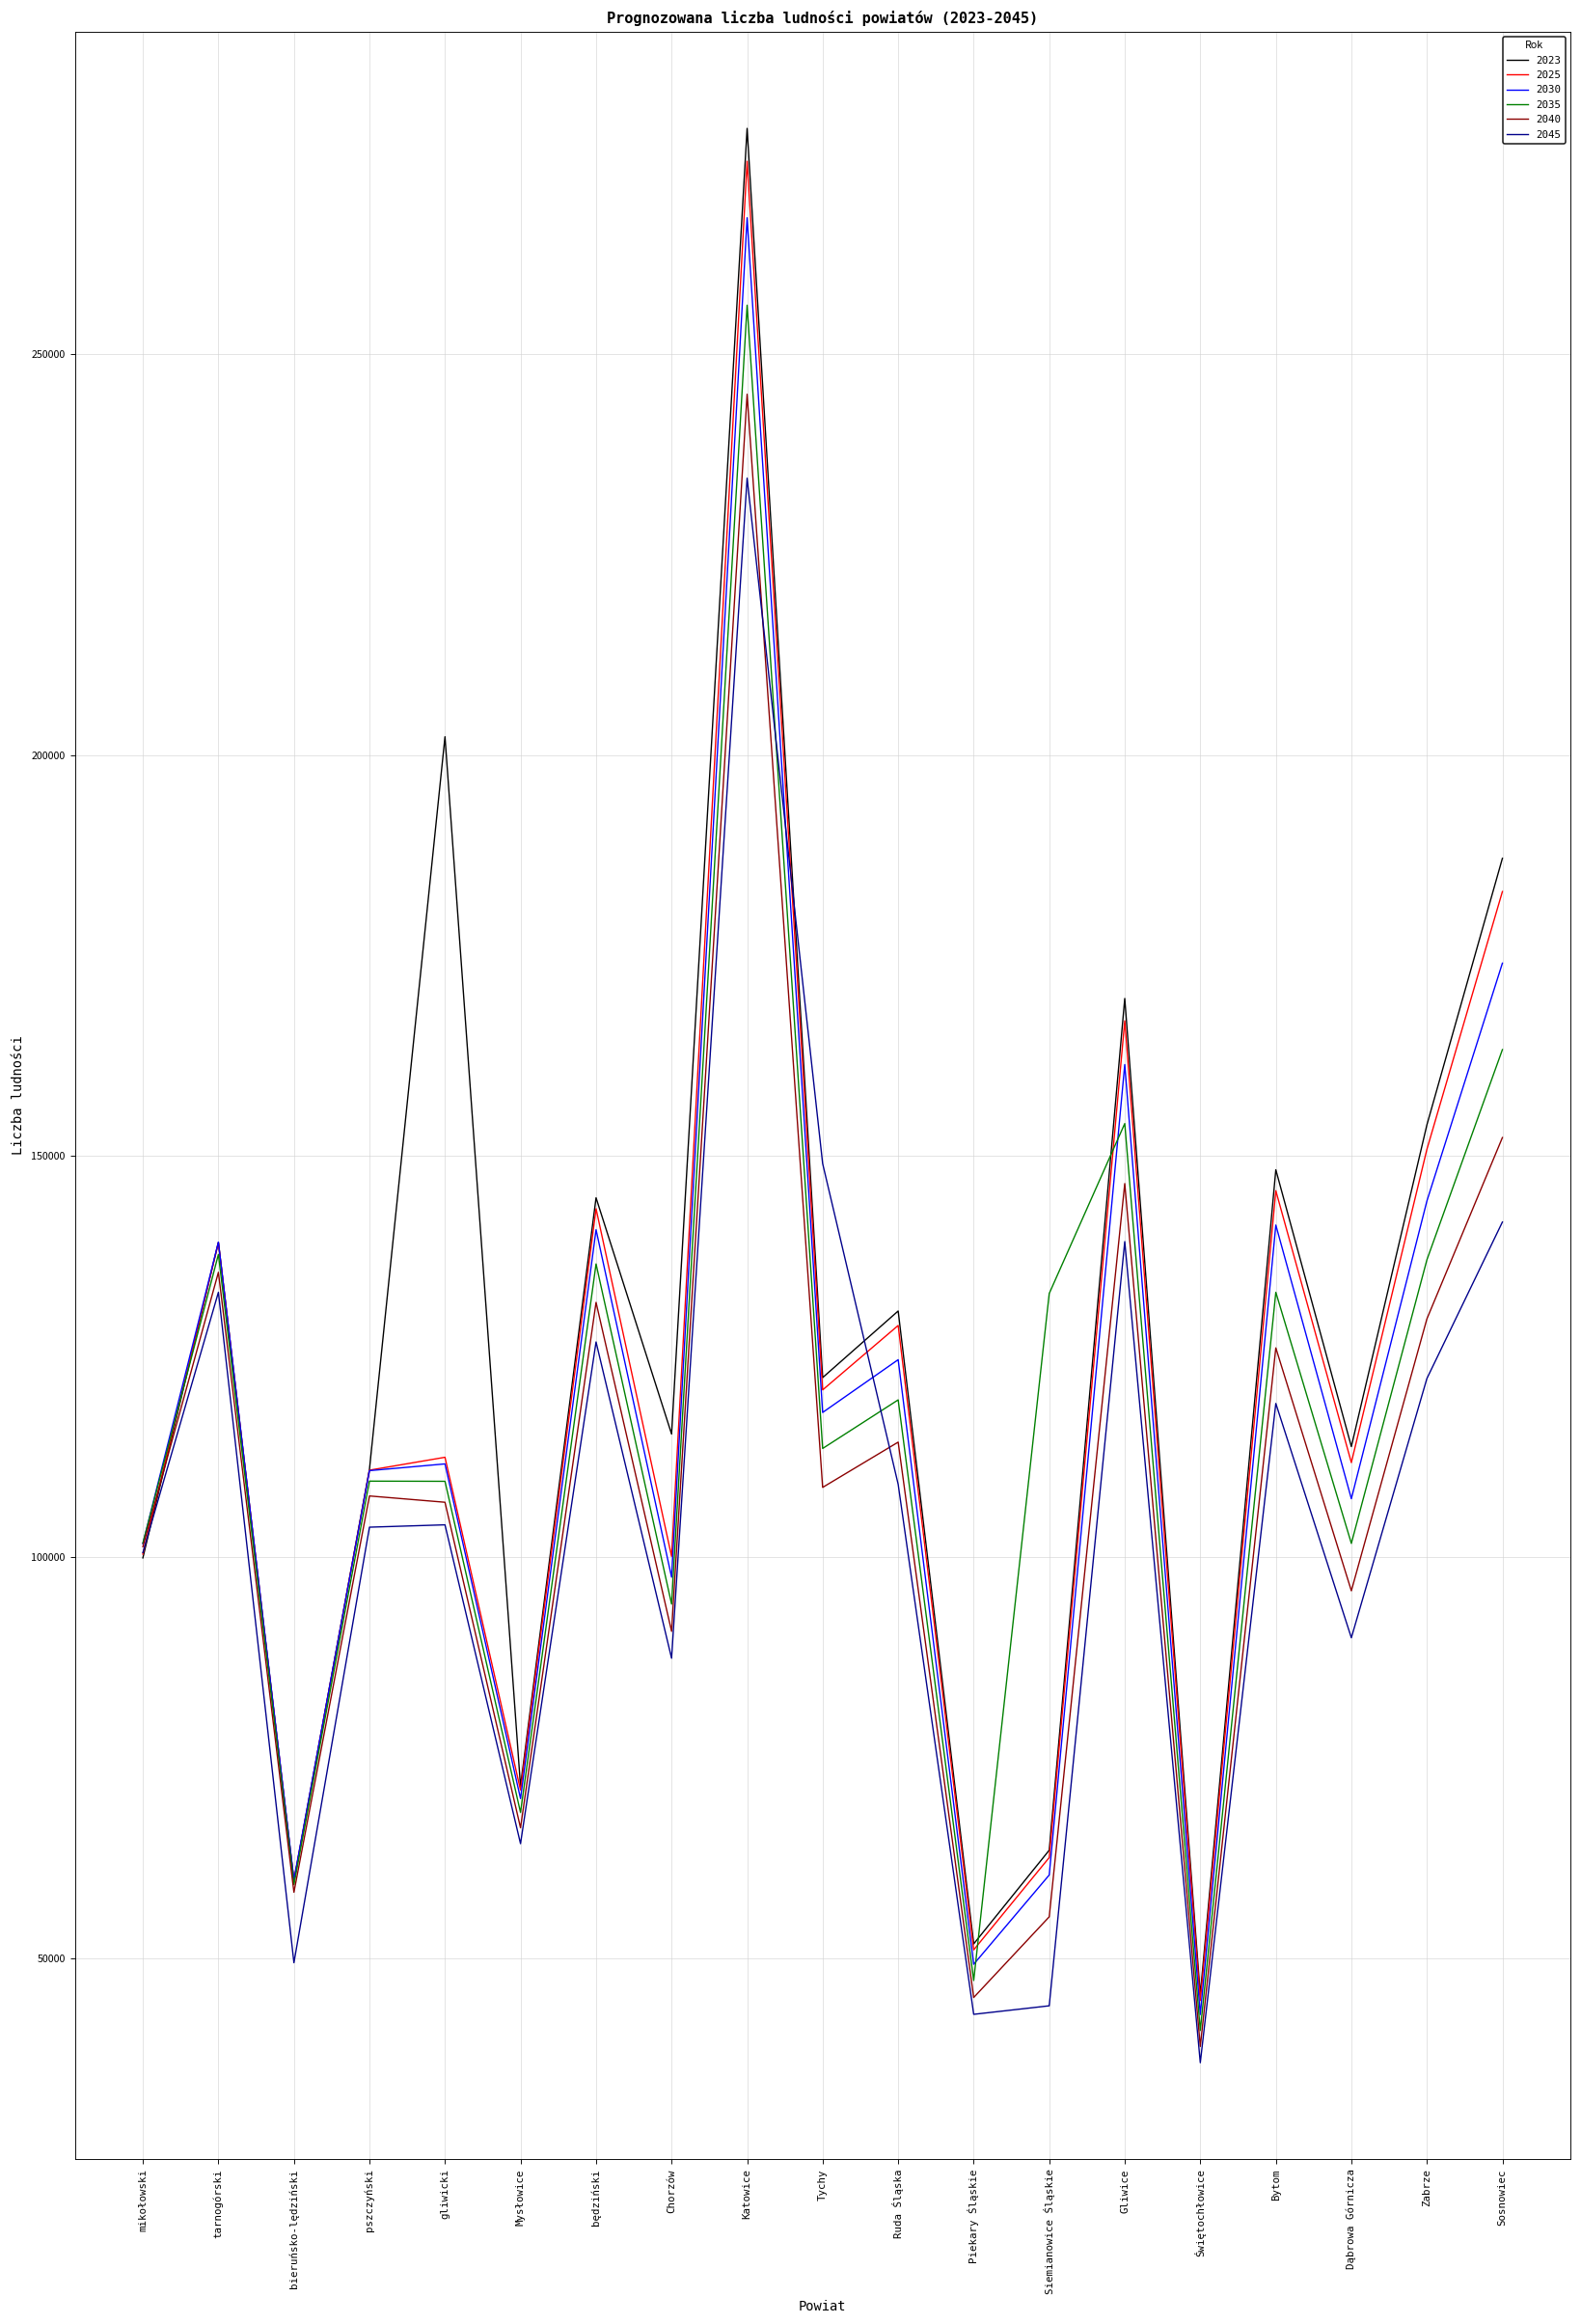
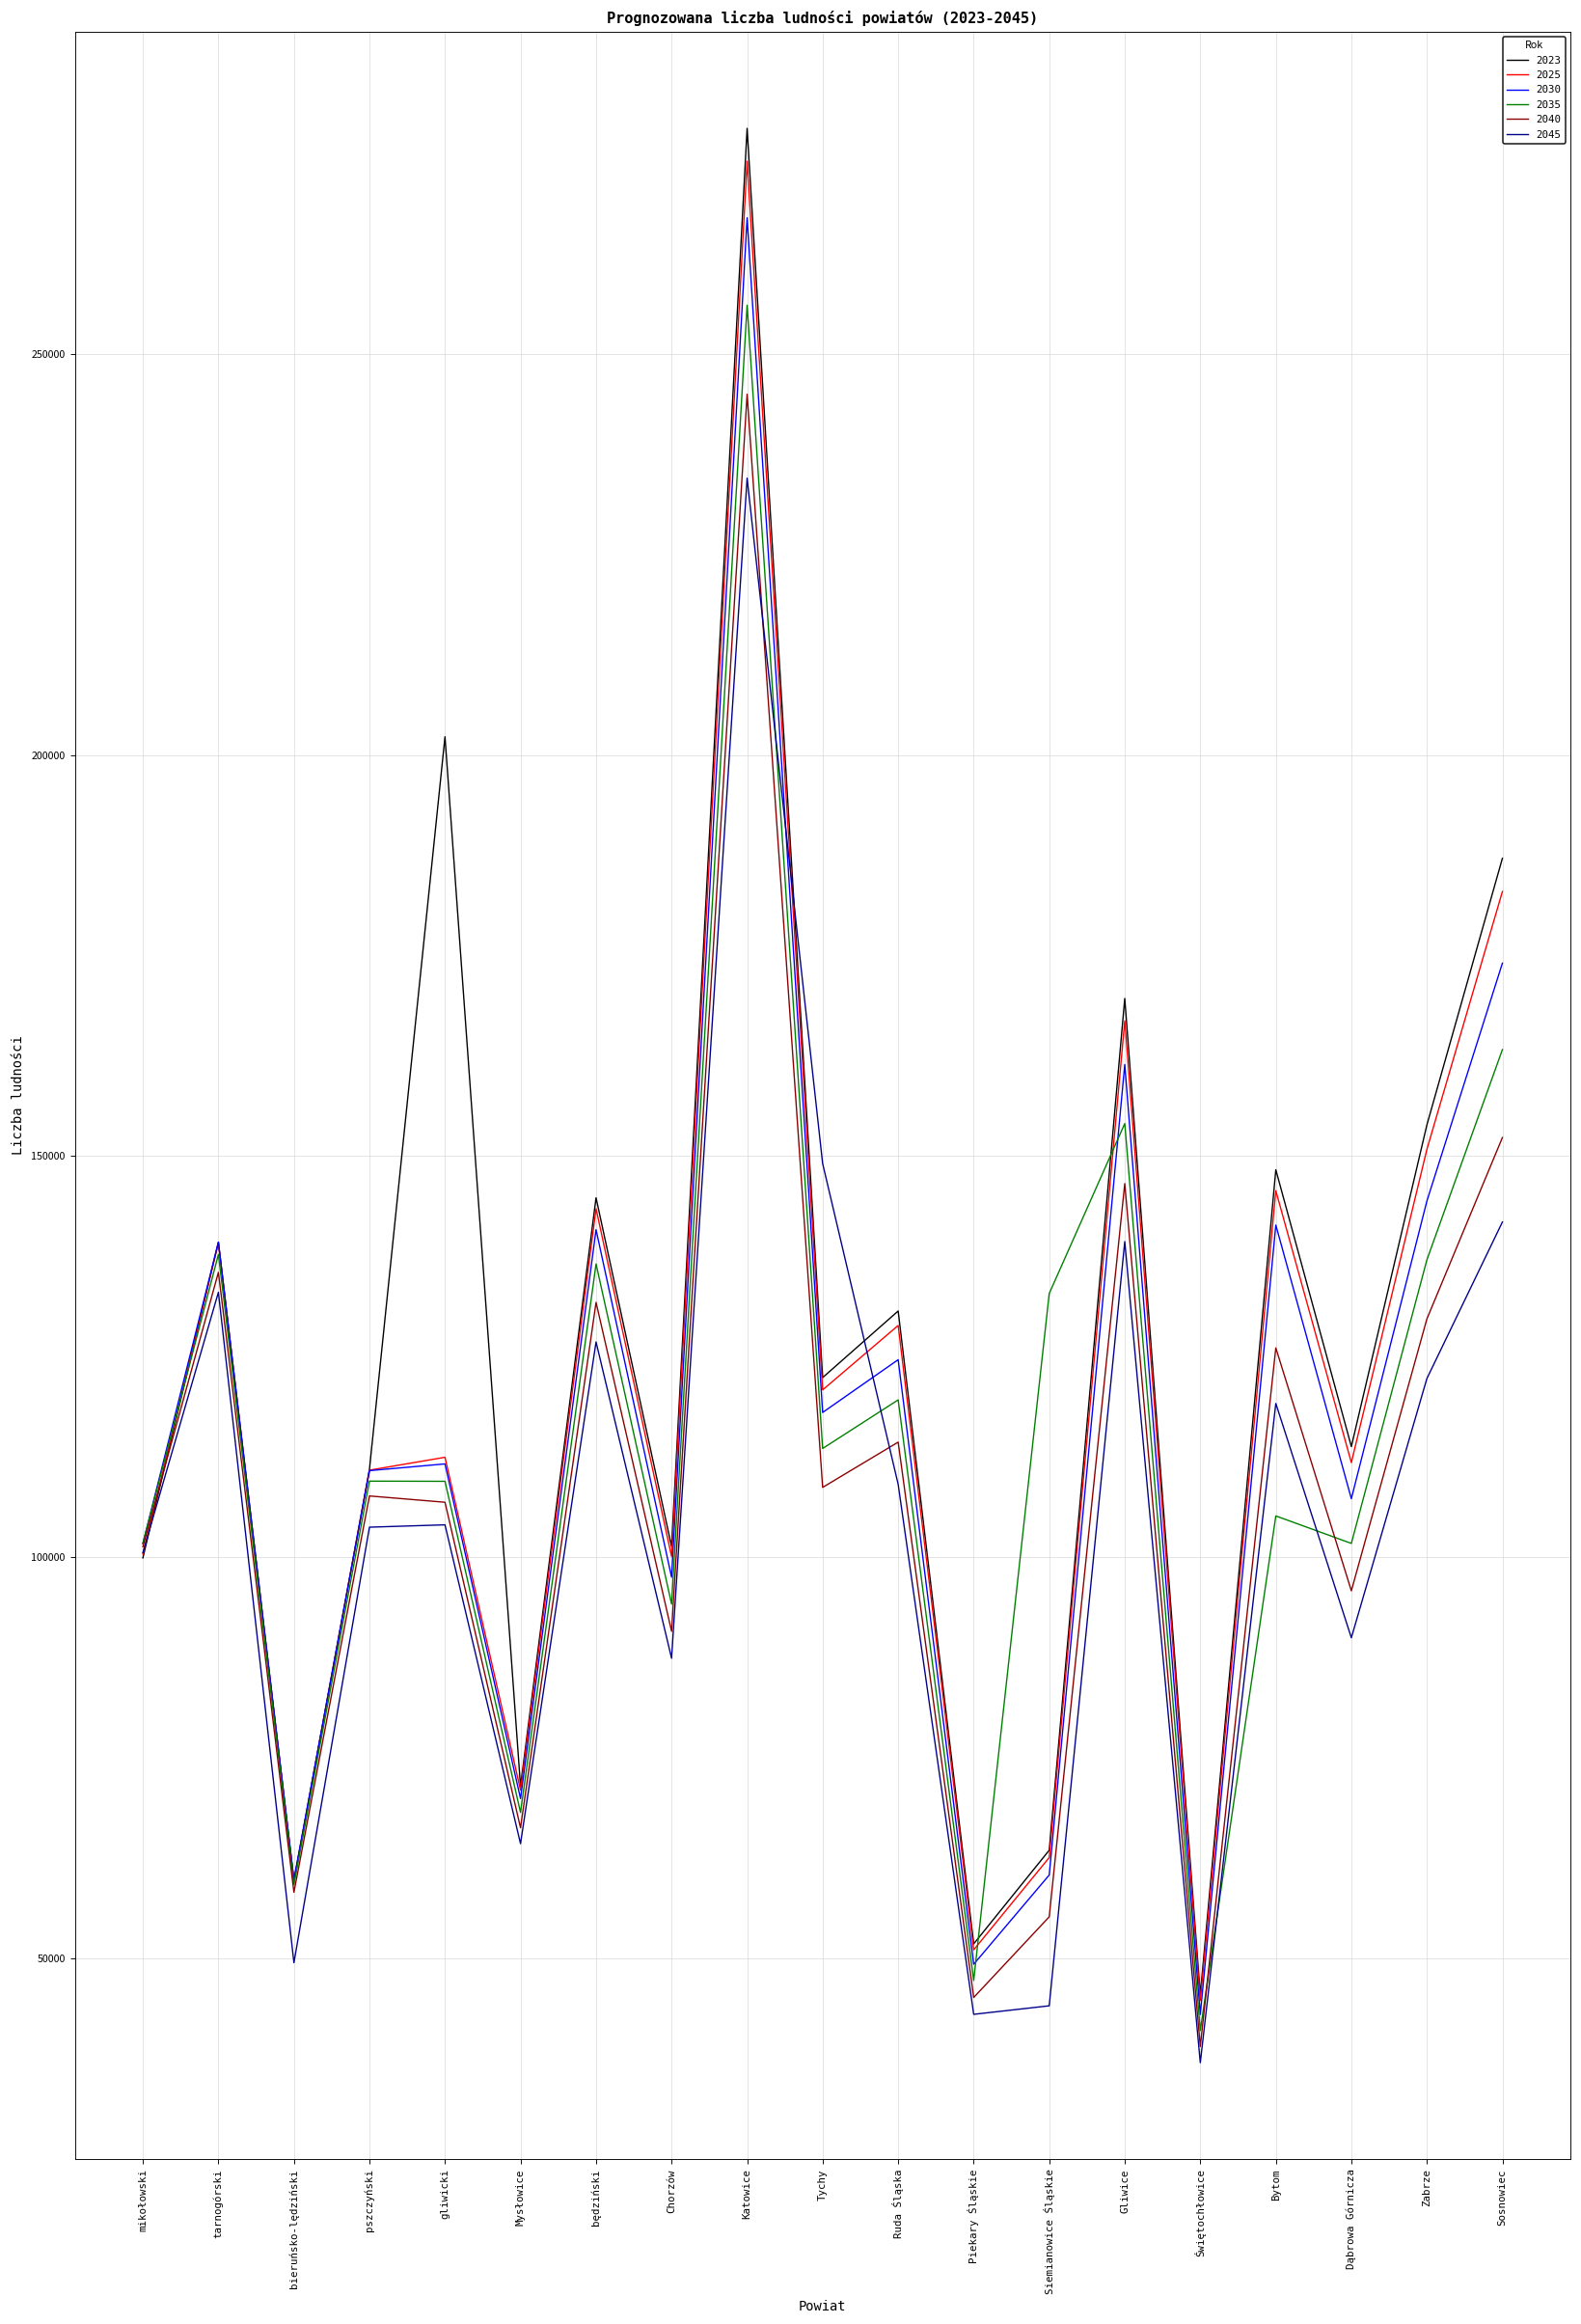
  {
    "2023": {
      "mikołowski": 100000,
      "gliwicki": 202000,
      "Mysłowice": 71000,
      "będziński": 145000,
-     "Chorzów": 115000,
+     "Chorzów": 101000,
      "Katowice": 278000,
      "Tychy": 122000,
      "Ruda Śląska": 131000,
      "Piekary Śląskie": 52000,
      "Siemianowice Śląskie": 63000,
      "Gliwice": 170000,
      "Świętochłowice": 45000,
      "Bytom": 148000,
      "Dąbrowa Górnicza": 114000,
      "Zabrze": 154000,
      "Sosnowiec": 187000
    },
    "2025": {
      "gliwicki": 112000,
      "Mysłowice": 71000,
      "będziński": 143000,
      "Chorzów": 100000,
      "Katowice": 274000,
      "Tychy": 121000,
      "Ruda Śląska": 129000,
      "Piekary Śląskie": 51000,
      "Siemianowice Śląskie": 63000,
      "Gliwice": 167000,
      "Świętochłowice": 45000,
      "Bytom": 146000,
      "Dąbrowa Górnicza": 112000,
      "Zabrze": 151000,
      "Sosnowiec": 183000
    },
    "2030": {
      "gliwicki": 112000,
      "Mysłowice": 70000,
      "będziński": 141000,
      "Chorzów": 97000,
      "Katowice": 267000,
      "Tychy": 118000,
      "Ruda Śląska": 125000,
      "Piekary Śląskie": 49000,
      "Siemianowice Śląskie": 60000,
      "Gliwice": 161000,
      "Świętochłowice": 43000,
      "Bytom": 141000,
      "Dąbrowa Górnicza": 107000,
      "Zabrze": 144000,
      "Sosnowiec": 174000
    },
    "2035": {
      "tarnogórski": 138000,
      "bieruńsko-lędziński": 59000,
      "pszczyński": 109000,
      "gliwicki": 109000,
      "Mysłowice": 68000,
      "będziński": 137000,
      "Chorzów": 94000,
      "Katowice": 256000,
      "Tychy": 114000,
      "Ruda Śląska": 120000,
      "Piekary Śląskie": 47000,
      "Siemianowice Śląskie": 133000,
      "Gliwice": 154000,
      "Świętochłowice": 41000,
-     "Bytom": 133000,
+     "Bytom": 105000,
      "Dąbrowa Górnicza": 102000,
      "Zabrze": 137000,
      "Sosnowiec": 163000
    },
    "2040": {
      "mikołowski": 101000,
      "tarnogórski": 135000,
      "bieruńsko-lędziński": 58000,
      "pszczyński": 108000,
      "gliwicki": 107000,
      "Mysłowice": 66000,
      "będziński": 132000,
      "Chorzów": 91000,
      "Katowice": 245000,
      "Tychy": 109000,
      "Ruda Śląska": 114000,
      "Piekary Śląskie": 45000,
      "Siemianowice Śląskie": 55000,
      "Gliwice": 147000,
      "Świętochłowice": 39000,
      "Bytom": 126000,
      "Dąbrowa Górnicza": 96000,
      "Zabrze": 130000,
      "Sosnowiec": 152000
    },
    "2045": {
      "tarnogórski": 133000,
      "bieruńsko-lędziński": 49000,
      "pszczyński": 104000,
      "gliwicki": 104000,
      "Mysłowice": 64000,
      "będziński": 127000,
      "Chorzów": 87000,
      "Katowice": 235000,
      "Tychy": 149000,
      "Ruda Śląska": 109000,
      "Piekary Śląskie": 43000,
      "Siemianowice Śląskie": 44000,
      "Gliwice": 139000,
      "Świętochłowice": 37000,
      "Bytom": 119000,
      "Dąbrowa Górnicza": 90000,
      "Zabrze": 122000,
      "Sosnowiec": 142000
    }
  }
